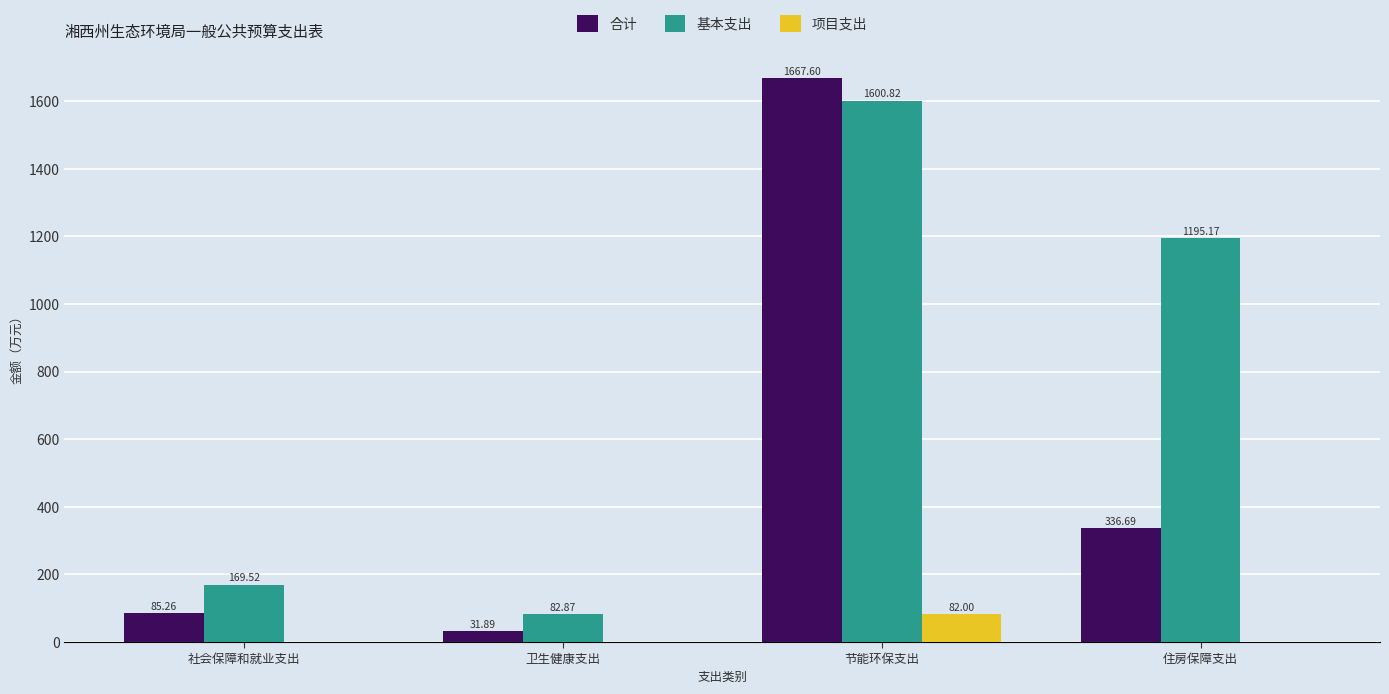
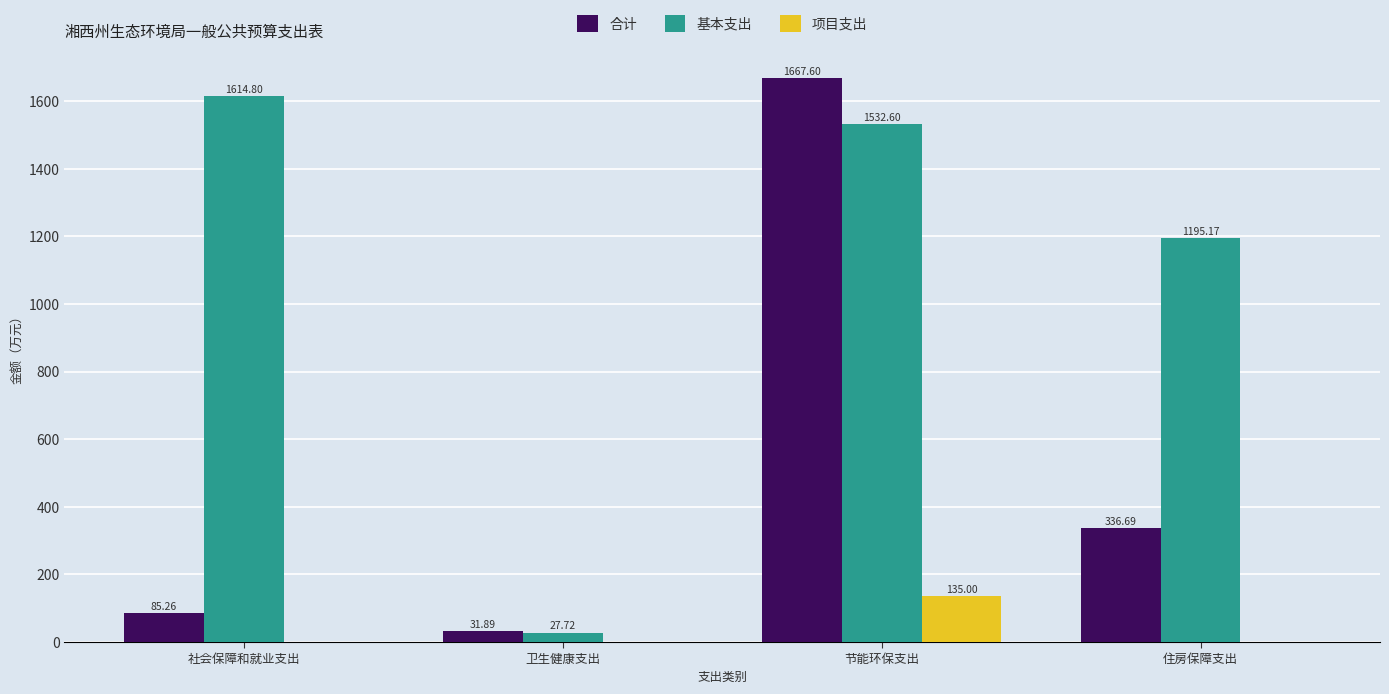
  {
    "合计": {
      "社会保障和就业支出": 85.26,
      "卫生健康支出": 31.89,
      "节能环保支出": 1667.60,
      "住房保障支出": 336.69
    },
    "基本支出": {
-     "社会保障和就业支出": 169.52,
-     "卫生健康支出": 82.87,
-     "节能环保支出": 1600.82,
+     "社会保障和就业支出": 1614.80,
+     "卫生健康支出": 27.72,
+     "节能环保支出": 1532.60,
      "住房保障支出": 1195.17
    },
    "项目支出": {
-     "节能环保支出": 82.00
+     "节能环保支出": 135.00
    }
  }
